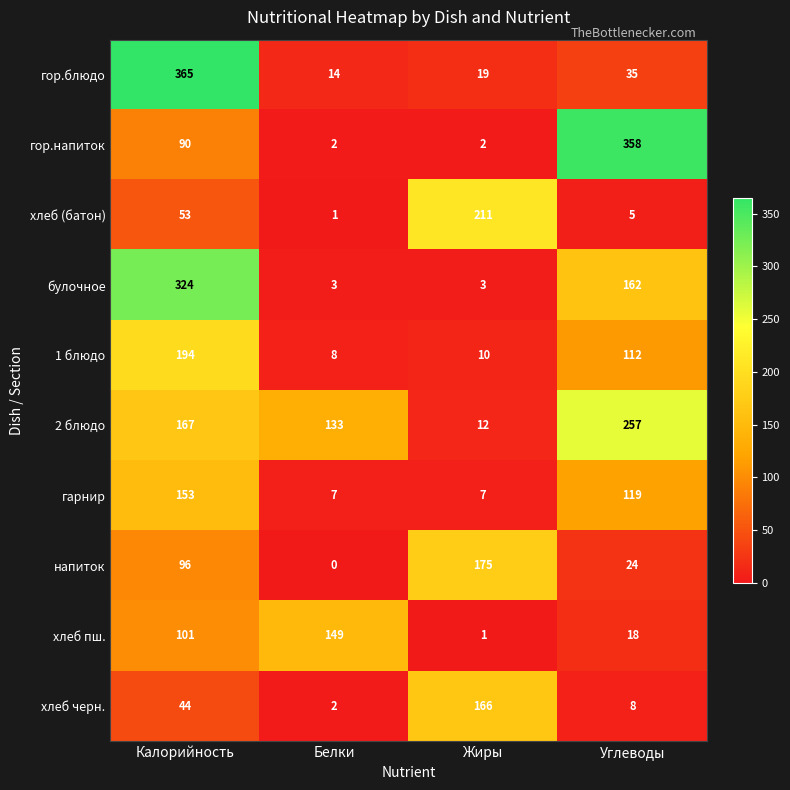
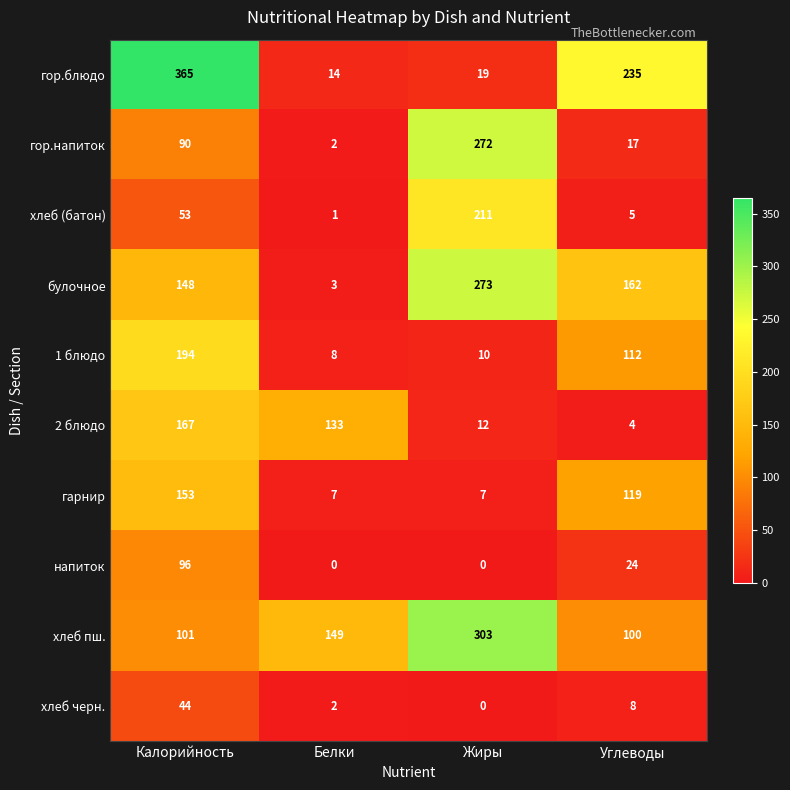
  {
    "гор.блюдо": {
      "Калорийность": 365,
      "Белки": 14,
      "Жиры": 19,
-     "Углеводы": 35
+     "Углеводы": 235
    },
    "гор.напиток": {
      "Калорийность": 90,
      "Белки": 2,
-     "Жиры": 2,
-     "Углеводы": 358
+     "Жиры": 272,
+     "Углеводы": 17
    },
    "хлеб (батон)": {
      "Калорийность": 53,
      "Белки": 1,
      "Жиры": 211,
      "Углеводы": 5
    },
    "булочное": {
-     "Калорийность": 324,
+     "Калорийность": 148,
      "Белки": 3,
-     "Жиры": 3,
+     "Жиры": 273,
      "Углеводы": 162
    },
    "1 блюдо": {
      "Калорийность": 194,
      "Белки": 8,
      "Жиры": 10,
      "Углеводы": 112
    },
    "2 блюдо": {
      "Калорийность": 167,
      "Белки": 133,
      "Жиры": 12,
-     "Углеводы": 257
+     "Углеводы": 4
    },
    "гарнир": {
      "Калорийность": 153,
      "Белки": 7,
      "Жиры": 7,
      "Углеводы": 119
    },
    "напиток": {
      "Калорийность": 96,
      "Белки": 0,
-     "Жиры": 175,
+     "Жиры": 0,
      "Углеводы": 24
    },
    "хлеб пш.": {
      "Калорийность": 101,
      "Белки": 149,
-     "Жиры": 1,
-     "Углеводы": 18
+     "Жиры": 303,
+     "Углеводы": 100
    },
    "хлеб черн.": {
      "Калорийность": 44,
      "Белки": 2,
-     "Жиры": 166,
+     "Жиры": 0,
      "Углеводы": 8
    }
  }
